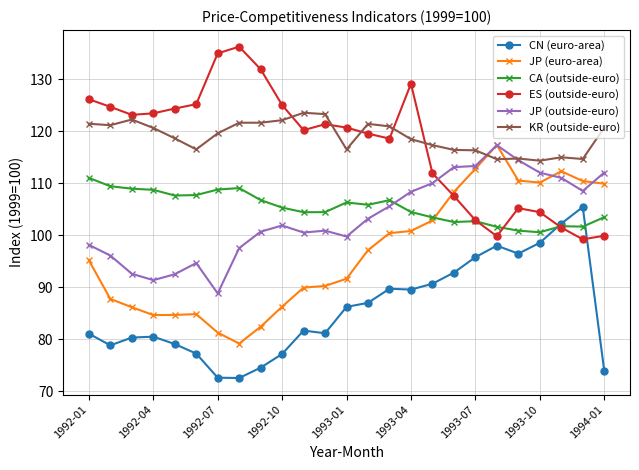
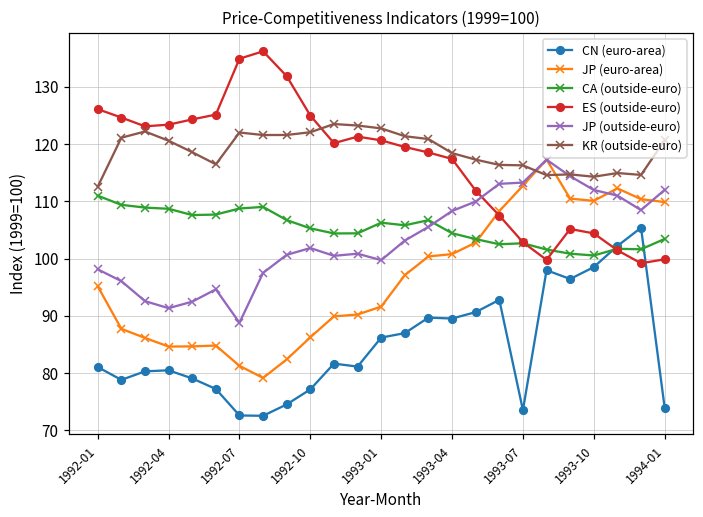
  {
    "CN (euro-area)": {
      "1992-01": 81,
      "1992-04": 80,
      "1992-07": 73,
      "1992-10": 77,
      "1993-01": 86,
      "1993-04": 90,
-     "1993-07": 96,
+     "1993-07": 74,
      "1993-10": 99,
      "1994-01": 74
    },
    "JP (euro-area)": {
      "1992-01": 95,
      "1992-04": 85,
      "1992-07": 81,
      "1992-10": 86,
      "1993-01": 92,
      "1993-04": 101,
      "1993-07": 113,
      "1993-10": 110,
      "1994-01": 110
    },
    "CA (outside-euro)": {
      "1992-01": 111,
      "1992-04": 109,
      "1992-07": 109,
      "1992-10": 105,
      "1993-01": 106,
      "1993-04": 104,
      "1993-10": 101,
      "1994-01": 103
    },
    "ES (outside-euro)": {
      "1992-01": 126,
      "1992-04": 123,
      "1992-07": 135,
      "1992-10": 125,
      "1993-01": 121,
-     "1993-04": 129,
+     "1993-04": 117,
      "1993-10": 104,
      "1994-01": 100
    },
    "JP (outside-euro)": {
      "1992-01": 98,
      "1992-04": 91,
      "1992-07": 89,
      "1992-10": 102,
      "1993-01": 100,
      "1993-04": 108,
      "1993-07": 113,
      "1993-10": 112,
      "1994-01": 112
    },
    "KR (outside-euro)": {
-     "1992-01": 121,
+     "1992-01": 113,
      "1992-04": 121,
-     "1992-07": 120,
+     "1992-07": 122,
      "1992-10": 122,
-     "1993-01": 116,
+     "1993-01": 123,
      "1993-04": 118,
      "1993-07": 116,
      "1993-10": 114
    }
  }
